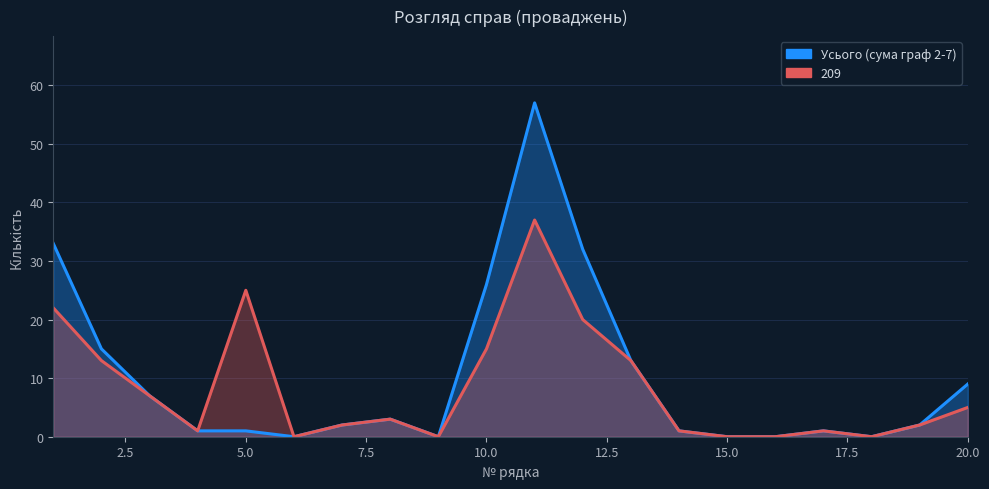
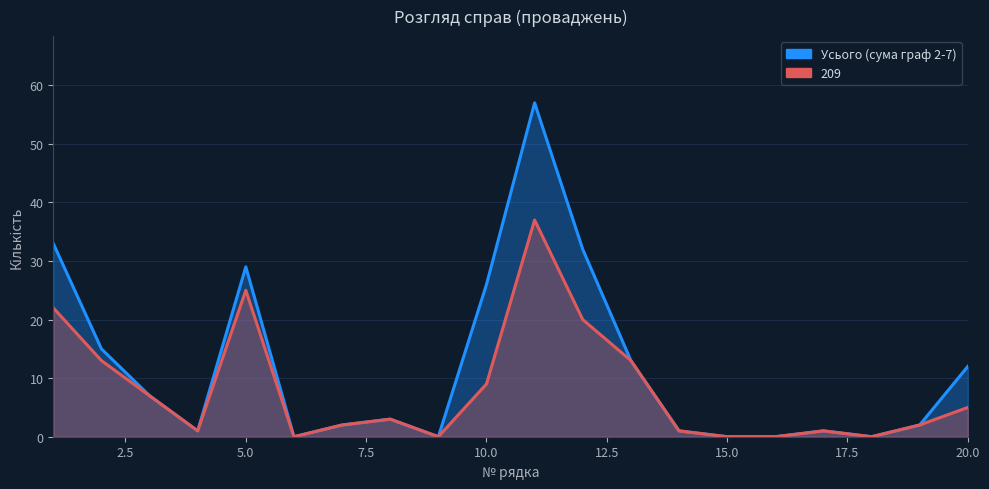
  {
    "Усього (сума граф 2-7)": {
-     "5.0": 1,
+     "5.0": 29,
      "10.0": 26,
-     "20.0": 9
+     "20.0": 12
    },
    "209": {
      "5.0": 25,
-     "10.0": 15,
+     "10.0": 9,
      "20.0": 5
    }
  }
